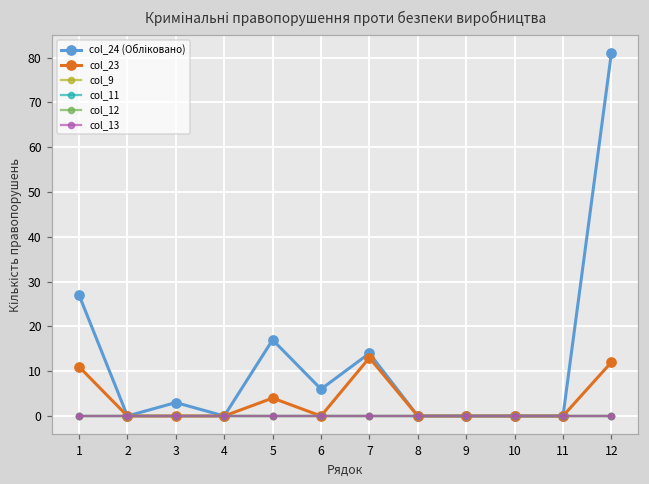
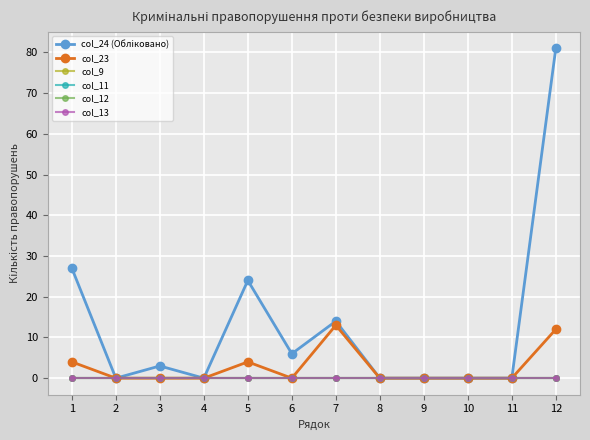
  {
    "col_24 (Обліковано)": {
      "1": 27,
      "3": 3,
-     "5": 17,
+     "5": 24,
      "6": 6,
      "7": 14,
      "12": 81
    },
    "col_23": {
-     "1": 11,
+     "1": 4,
      "5": 4,
      "7": 13,
      "12": 12
    },
    "col_13": {
      "1": 0,
      "5": 0,
      "7": 0,
      "12": 0
    }
  }
